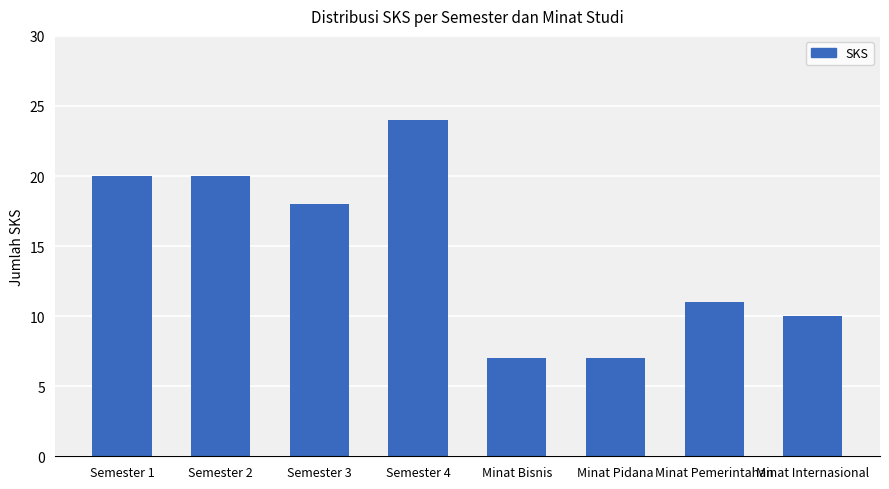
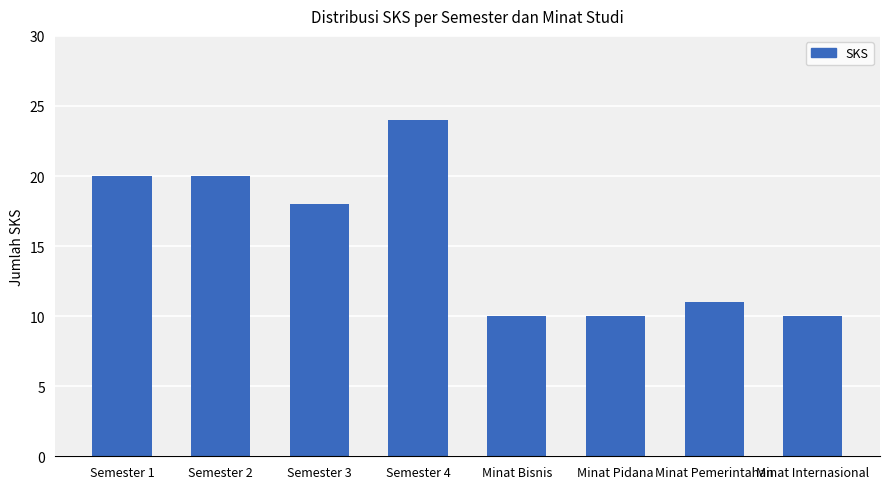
  {
    "Semester 1": 20,
    "Semester 2": 20,
    "Semester 3": 18,
    "Semester 4": 24,
-   "Minat Bisnis": 7,
-   "Minat Pidana": 7,
+   "Minat Bisnis": 10,
+   "Minat Pidana": 10,
    "Minat Pemerintahan": 11
  }
